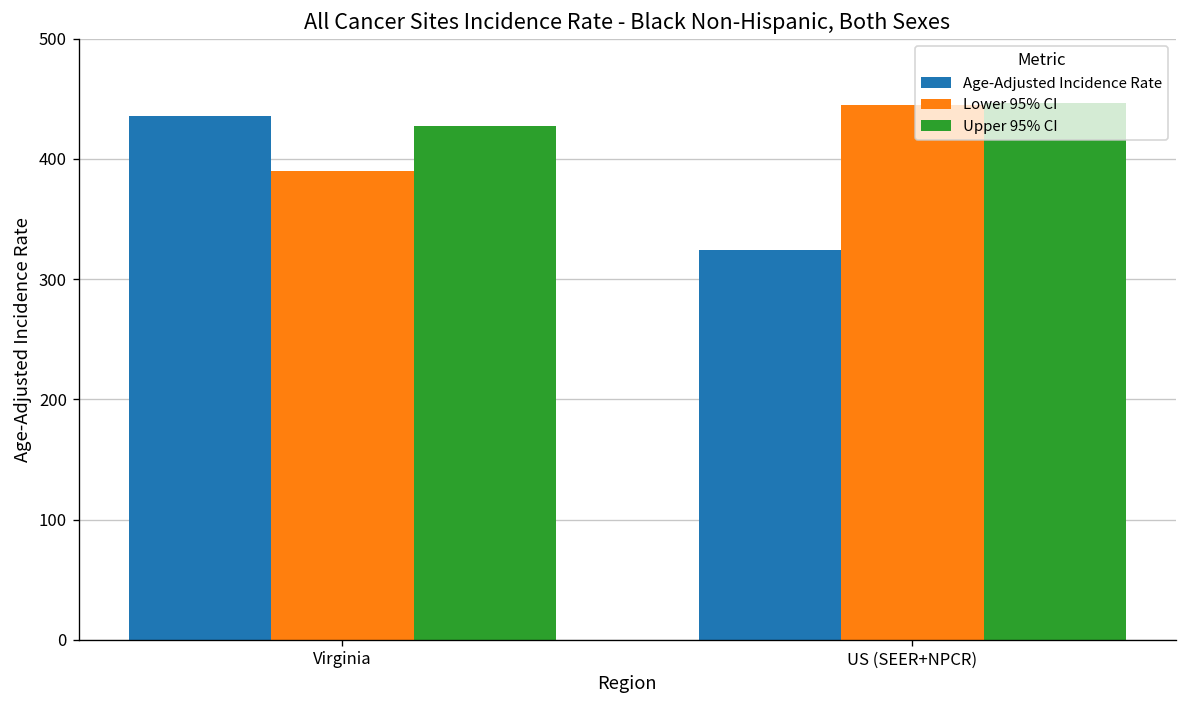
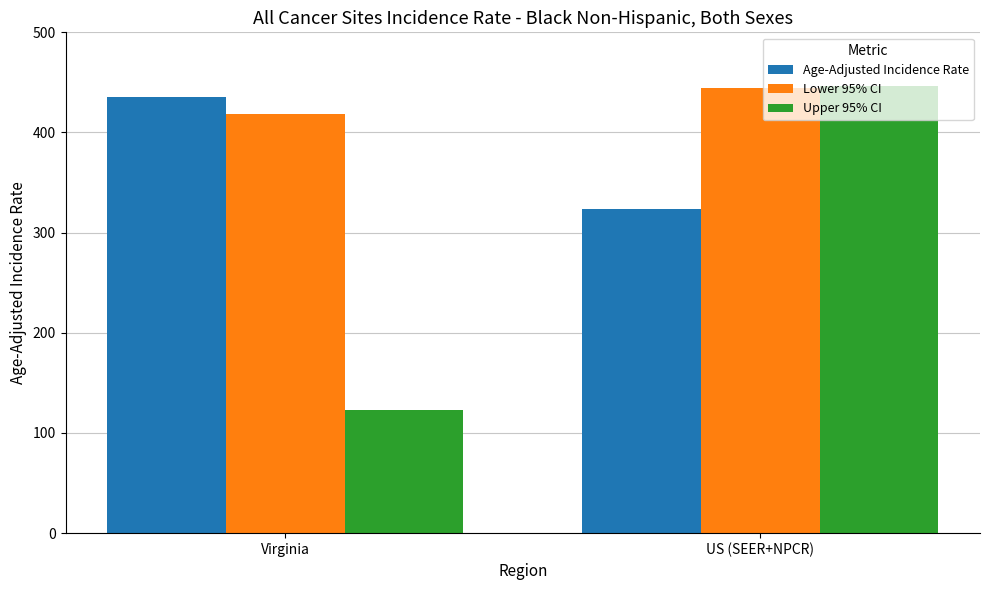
  {
    "Age-Adjusted Incidence Rate": {
      "Virginia": 435,
      "US (SEER+NPCR)": 324
    },
    "Lower 95% CI": {
-     "Virginia": 390,
+     "Virginia": 419,
      "US (SEER+NPCR)": 445
    },
    "Upper 95% CI": {
-     "Virginia": 427
+     "Virginia": 123
    }
  }
